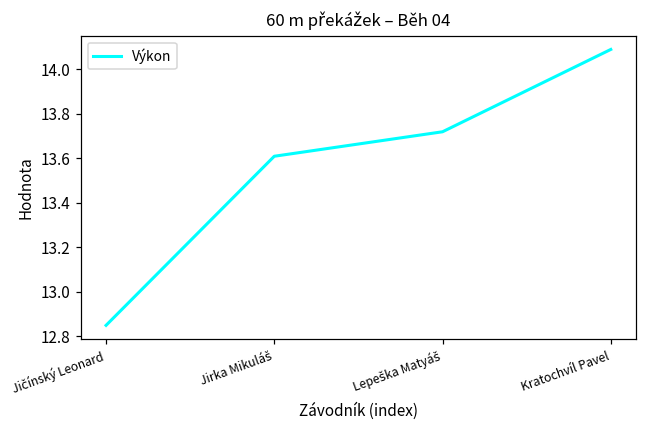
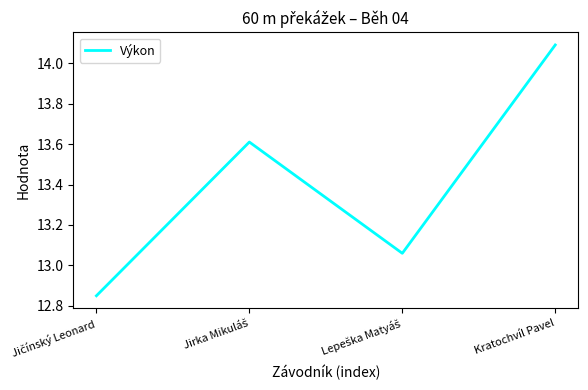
  {
    "Jičínský Leonard": 12.85,
    "Jirka Mikuláš": 13.61,
-   "Lepeška Matyáš": 13.72,
+   "Lepeška Matyáš": 13.06,
    "Kratochvíl Pavel": 14.09
  }
